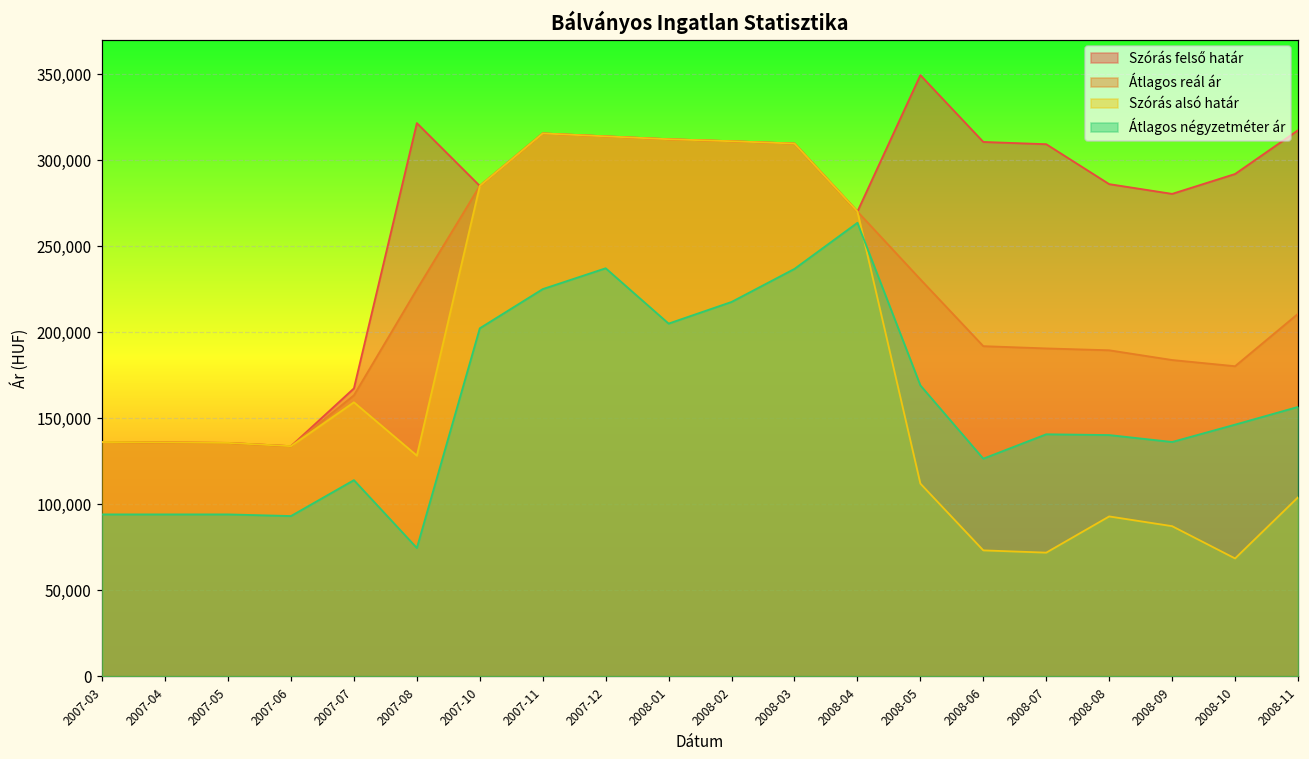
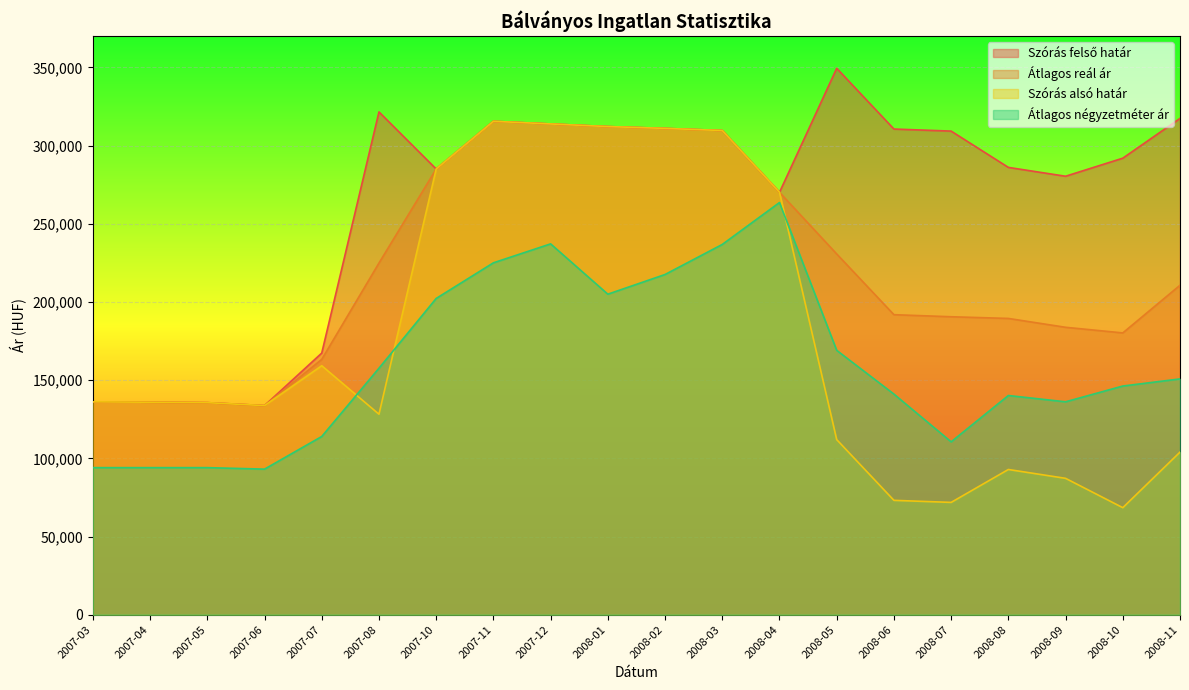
  {
    "Átlagos négyzetméter ár": {
      "2007-03": "94,000",
      "2007-04": "94,000",
      "2007-05": "94,000",
      "2007-06": "93,000",
      "2007-07": "114,000",
-     "2007-08": "75,000",
+     "2007-08": "158,000",
      "2007-10": "202,000",
      "2007-11": "225,000",
      "2007-12": "237,000",
      "2008-01": "205,000",
      "2008-02": "218,000",
      "2008-03": "237,000",
      "2008-04": "264,000",
      "2008-05": "169,000",
-     "2008-06": "126,000",
-     "2008-07": "141,000",
+     "2008-06": "141,000",
+     "2008-07": "111,000",
      "2008-08": "140,000",
      "2008-09": "136,000",
      "2008-10": "146,000",
-     "2008-11": "157,000"
+     "2008-11": "151,000"
    }
  }
